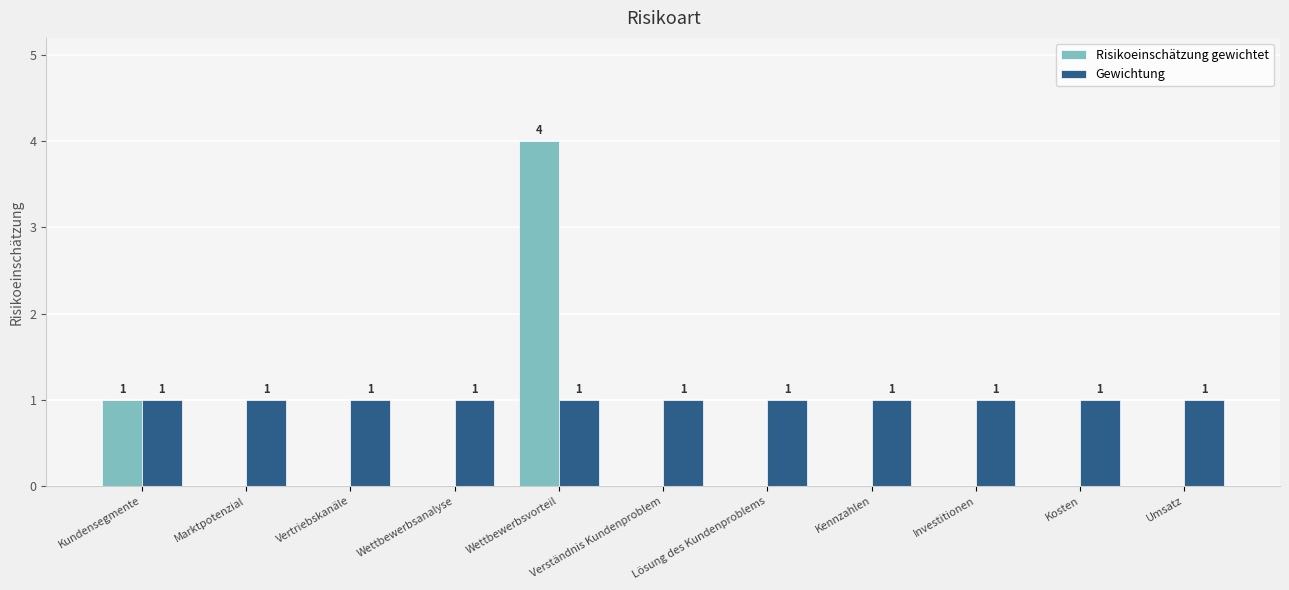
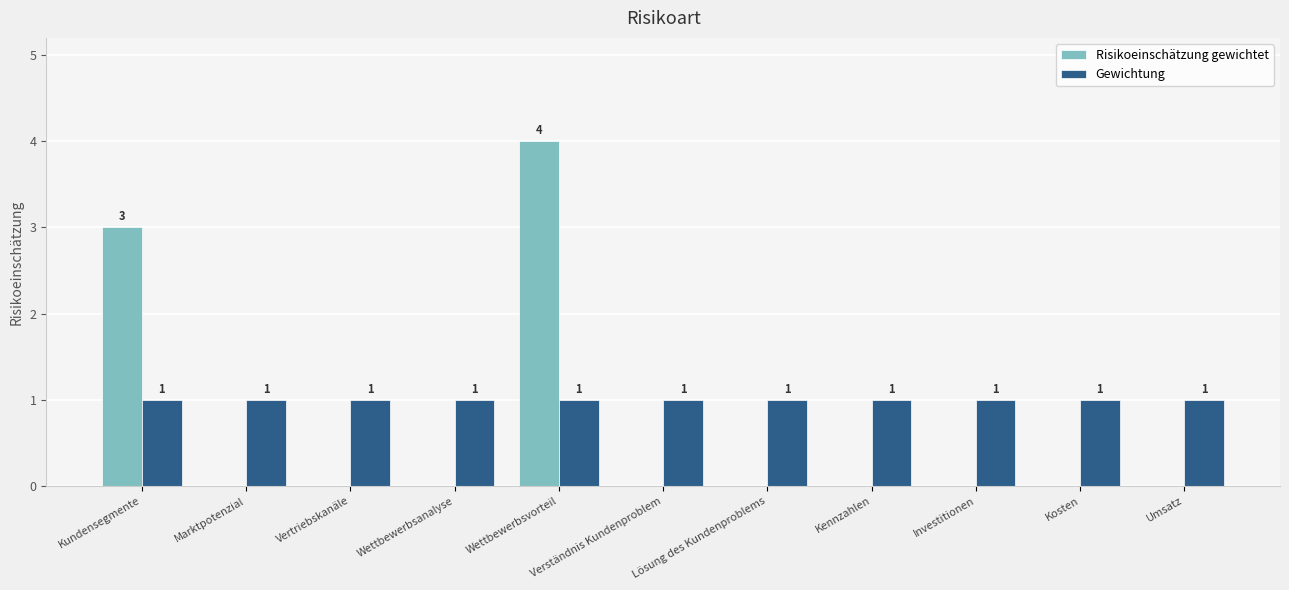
  {
    "Risikoeinschätzung gewichtet": {
-     "Kundensegmente": 1,
+     "Kundensegmente": 3,
      "Wettbewerbsvorteil": 4
    },
    "Gewichtung": {
      "Kundensegmente": 1,
      "Marktpotenzial": 1,
      "Vertriebskanäle": 1,
      "Wettbewerbsanalyse": 1,
      "Wettbewerbsvorteil": 1,
      "Verständnis Kundenproblem": 1,
      "Lösung des Kundenproblems": 1,
      "Kennzahlen": 1,
      "Investitionen": 1,
      "Kosten": 1,
      "Umsatz": 1
    }
  }
